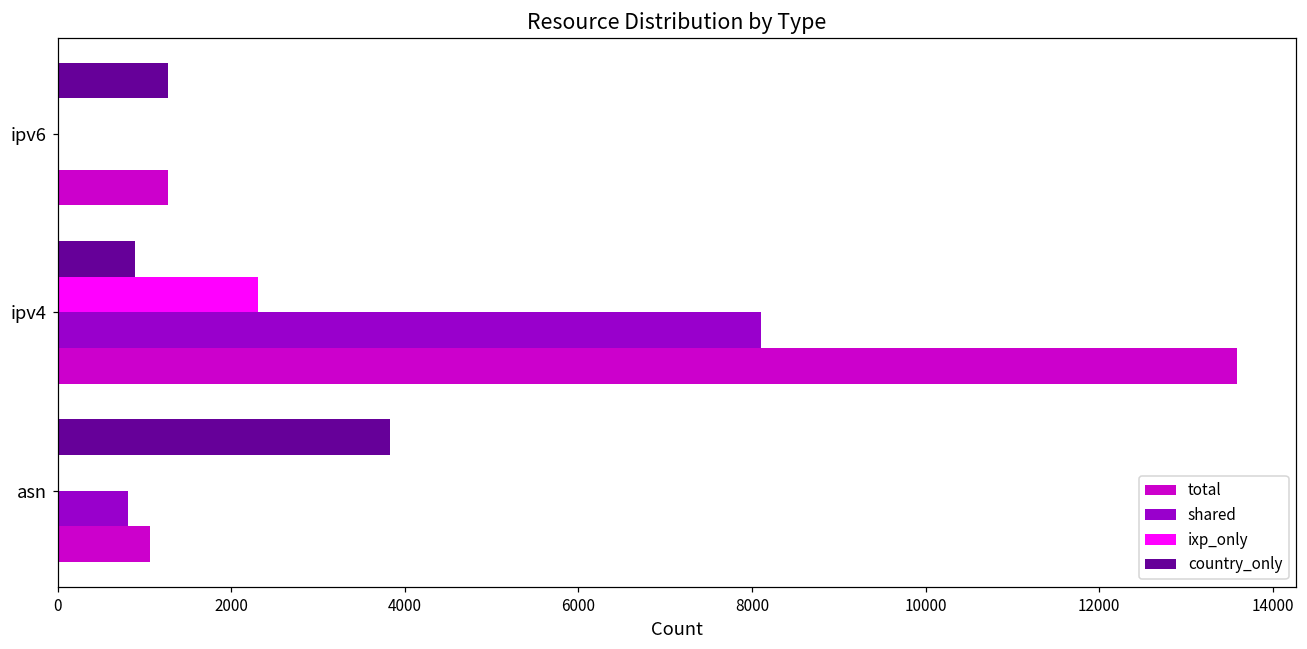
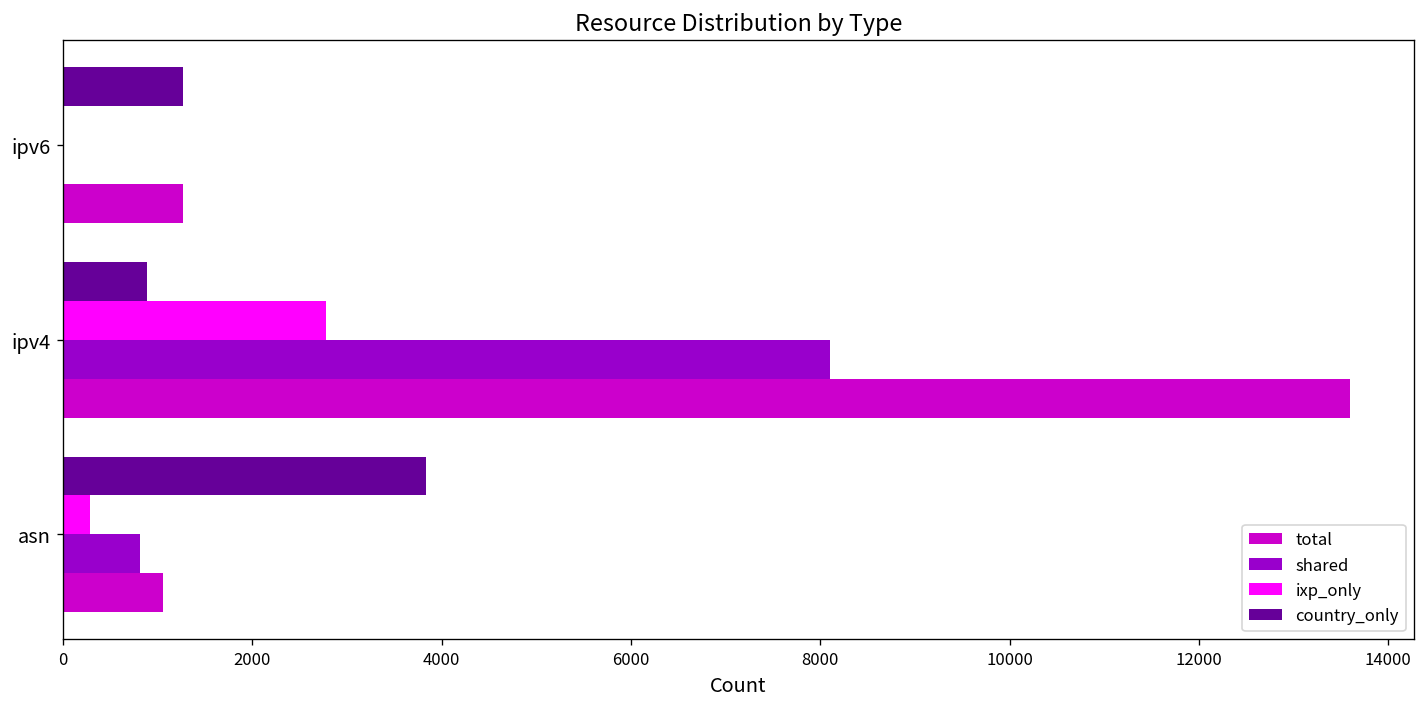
  {
    "ixp_only": {
      "ipv6": 0,
-     "ipv4": 2300,
-     "asn": 0
+     "ipv4": 2800,
+     "asn": 300
    },
    "country_only": {
      "ipv6": 1300,
      "ipv4": 900,
      "asn": 3800
    }
  }
